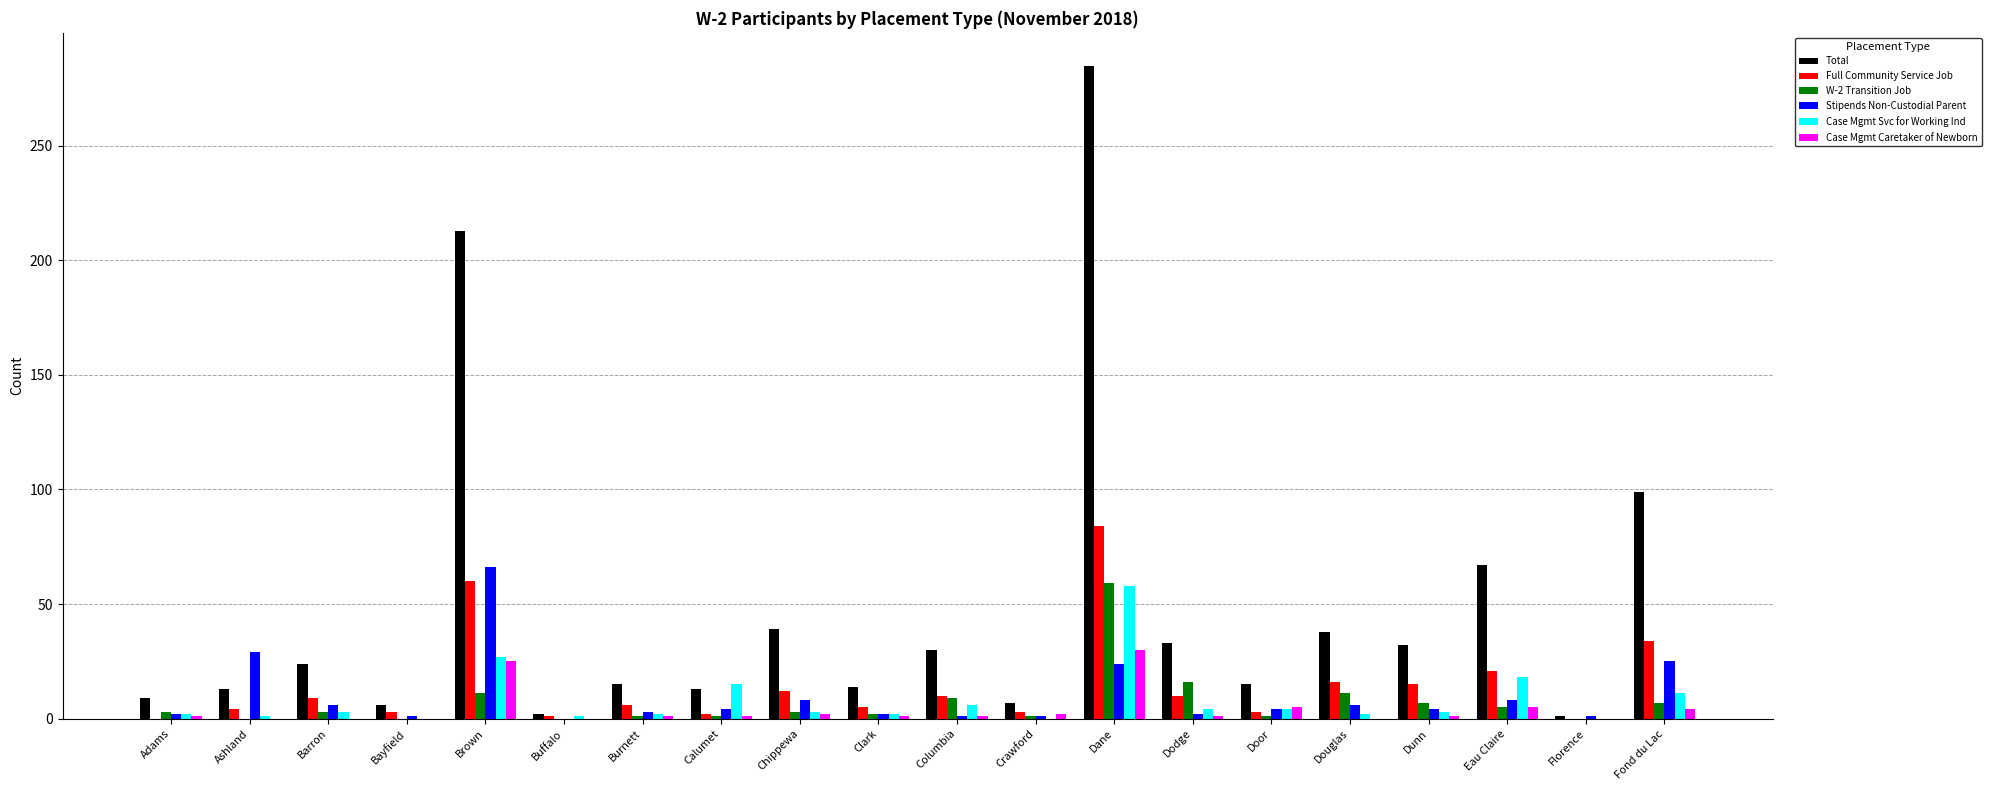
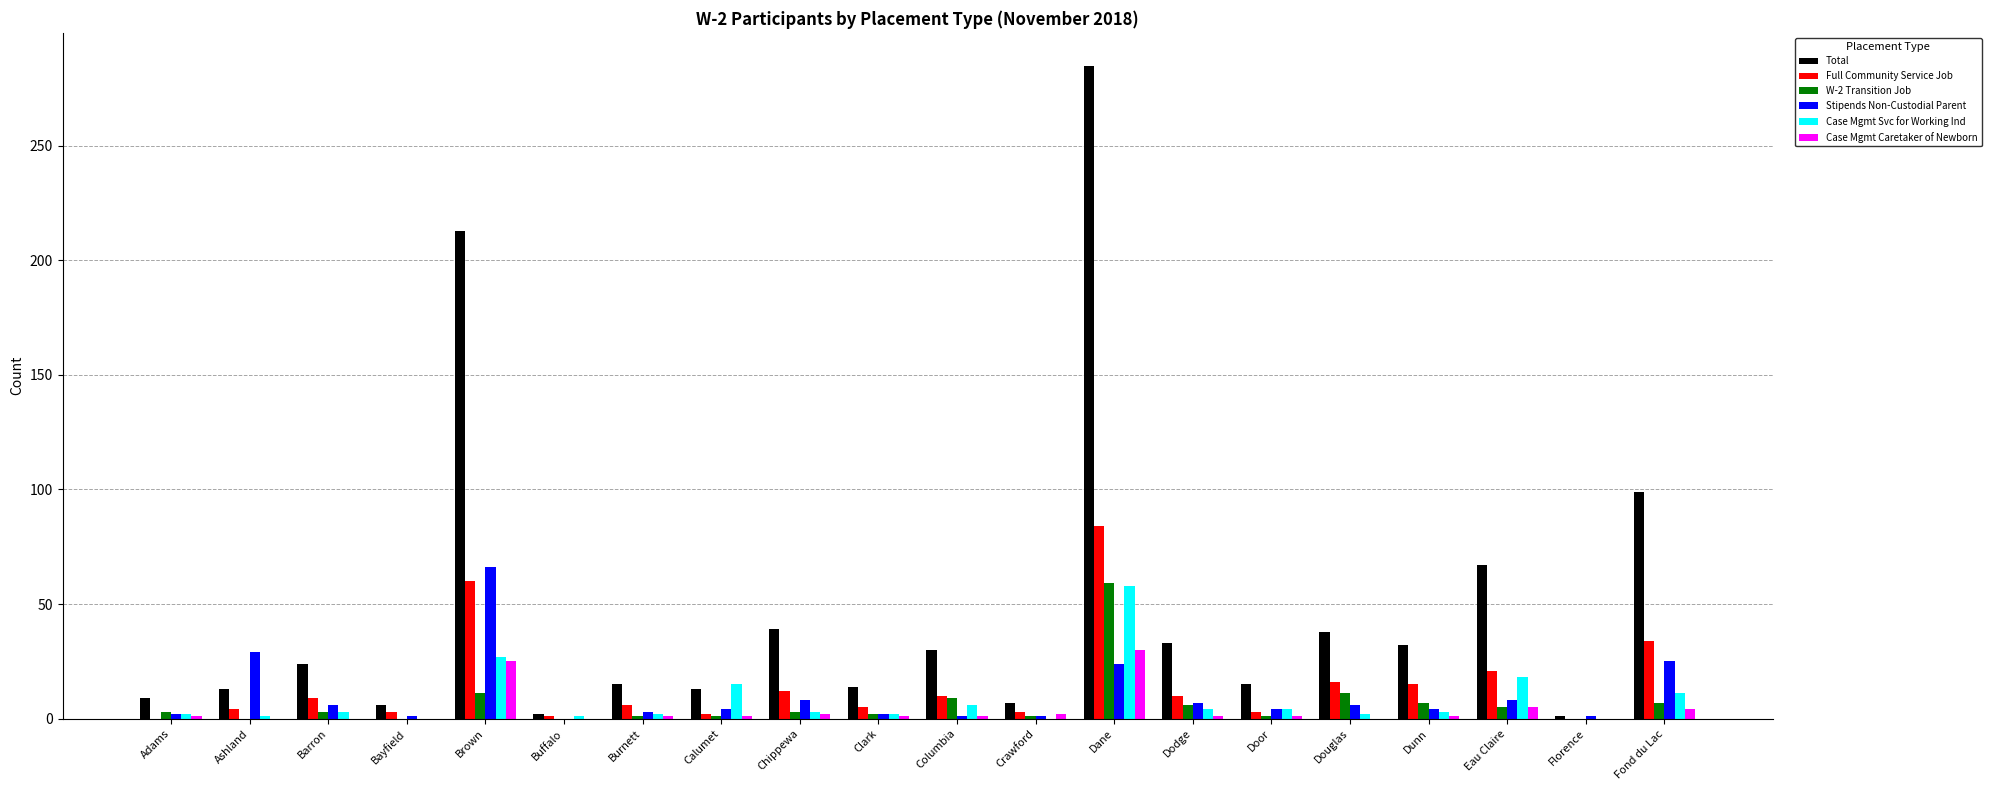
  {
    "Total": {
      "Adams": 9,
      "Ashland": 13,
      "Barron": 24,
      "Bayfield": 6,
      "Brown": 213,
      "Buffalo": 2,
      "Burnett": 15,
      "Calumet": 13,
      "Chippewa": 39,
      "Clark": 14,
      "Columbia": 30,
      "Crawford": 7,
      "Dane": 285,
      "Dodge": 33,
      "Door": 15,
      "Douglas": 38,
      "Dunn": 32,
      "Eau Claire": 67,
      "Fond du Lac": 99
    },
    "Full Community Service Job": {
      "Adams": 0,
      "Ashland": 4,
      "Barron": 9,
      "Bayfield": 3,
      "Brown": 60,
      "Burnett": 6,
      "Calumet": 2,
      "Chippewa": 12,
      "Clark": 5,
      "Columbia": 10,
      "Crawford": 3,
      "Dane": 84,
      "Dodge": 10,
      "Door": 3,
      "Douglas": 16,
      "Dunn": 15,
      "Eau Claire": 21,
      "Florence": 0,
      "Fond du Lac": 34
    },
    "W-2 Transition Job": {
      "Adams": 3,
      "Ashland": 0,
      "Barron": 3,
      "Bayfield": 0,
      "Brown": 11,
      "Buffalo": 0,
      "Chippewa": 3,
      "Clark": 2,
      "Columbia": 9,
      "Dane": 59,
-     "Dodge": 16,
+     "Dodge": 6,
      "Douglas": 11,
      "Dunn": 7,
      "Eau Claire": 5,
      "Florence": 0,
      "Fond du Lac": 7
    },
    "Stipends Non-Custodial Parent": {
      "Adams": 2,
      "Ashland": 29,
      "Barron": 6,
      "Brown": 66,
      "Buffalo": 0,
      "Burnett": 3,
      "Calumet": 4,
      "Chippewa": 8,
      "Clark": 2,
      "Dane": 24,
-     "Dodge": 2,
+     "Dodge": 7,
      "Door": 4,
      "Douglas": 6,
      "Dunn": 4,
      "Eau Claire": 8,
      "Fond du Lac": 25
    },
    "Case Mgmt Svc for Working Ind": {
      "Adams": 2,
      "Barron": 3,
      "Bayfield": 0,
      "Brown": 27,
      "Burnett": 2,
      "Calumet": 15,
      "Chippewa": 3,
      "Clark": 2,
      "Columbia": 6,
      "Crawford": 0,
      "Dane": 58,
      "Dodge": 4,
      "Door": 4,
      "Douglas": 2,
      "Dunn": 3,
      "Eau Claire": 18,
      "Florence": 0,
      "Fond du Lac": 11
    },
    "Case Mgmt Caretaker of Newborn": {
      "Ashland": 0,
      "Barron": 0,
      "Bayfield": 0,
      "Brown": 25,
      "Buffalo": 0,
      "Chippewa": 2,
      "Crawford": 2,
      "Dane": 30,
-     "Door": 5,
+     "Door": 1,
      "Douglas": 0,
      "Eau Claire": 5,
      "Florence": 0,
      "Fond du Lac": 4
    }
  }
